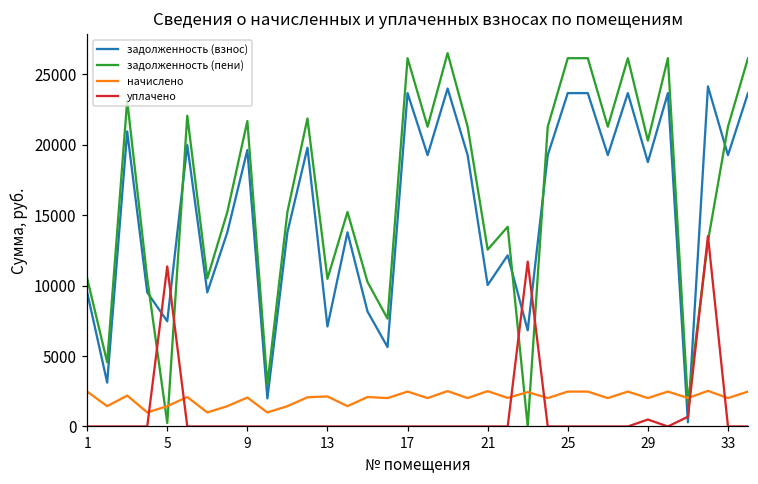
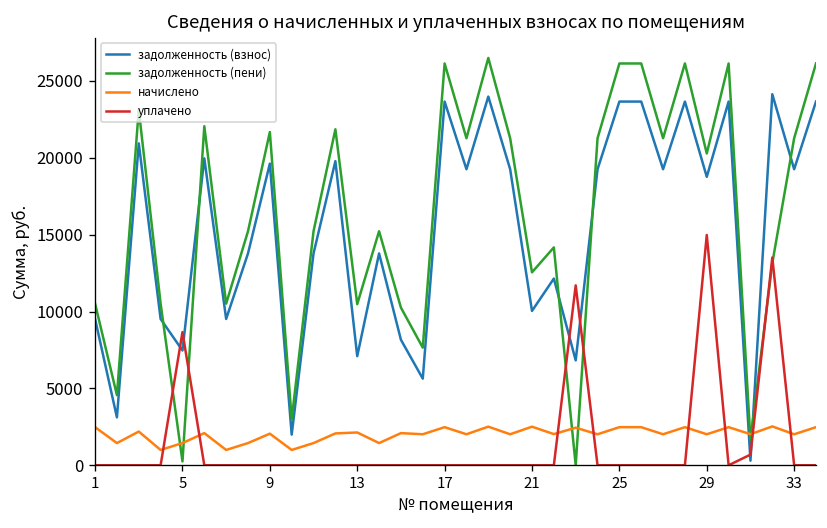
  {
    "задолженность (взнос)": {
      "1": 9500,
      "5": 7500,
      "9": 19600,
      "13": 7100,
      "17": 23700,
      "21": 10000,
      "25": 23700,
      "29": 18800,
      "33": 19300
    },
    "задолженность (пени)": {
      "1": 10500,
      "5": 200,
      "9": 21700,
      "13": 10500,
      "17": 26100,
      "21": 12600,
      "25": 26100,
      "29": 20300,
      "33": 21300
    },
    "начислено": {
      "1": 2500,
      "5": 1400,
      "9": 2100,
      "13": 2100,
      "17": 2500,
      "21": 2500,
      "25": 2500,
      "29": 2000,
      "33": 2000
    },
    "уплачено": {
      "1": 0,
-     "5": 11400,
+     "5": 8700,
      "9": 0,
      "13": 0,
      "17": 0,
      "21": 0,
      "25": 0,
-     "29": 500,
+     "29": 15000,
      "33": 0
    }
  }
